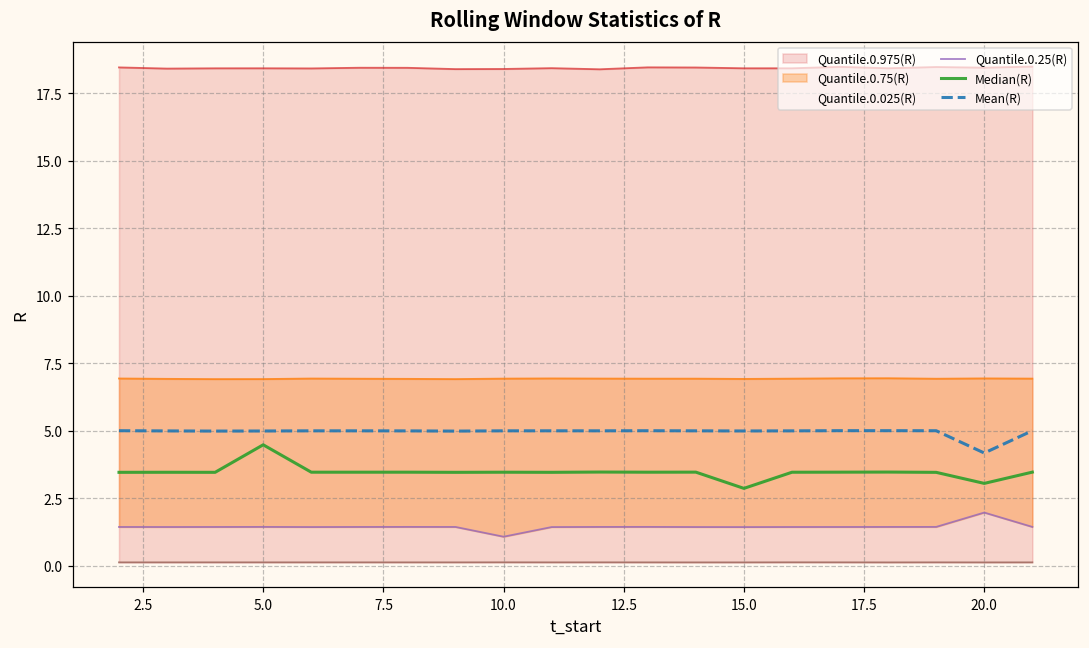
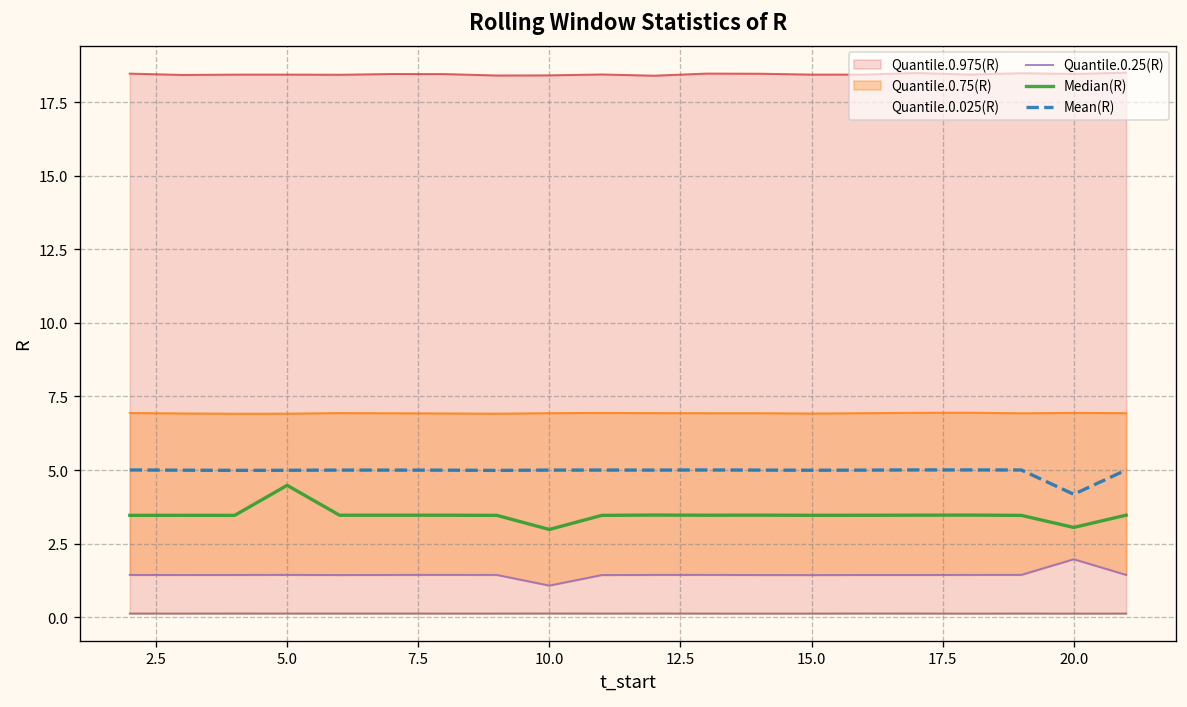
  {
    "Quantile.0.025(R)": {
      "5.0": 0.1,
      "10.0": 0.1,
      "15.0": 0.1,
      "20.0": 0.1
    },
    "Quantile.0.25(R)": {
      "5.0": 1.4,
      "10.0": 1.1,
      "15.0": 1.4,
      "20.0": 2.0
    },
    "Median(R)": {
      "5.0": 4.5,
-     "10.0": 3.5,
-     "15.0": 2.9,
+     "10.0": 3.0,
+     "15.0": 3.5,
      "20.0": 3.1
    },
    "Mean(R)": {
      "5.0": 5.0,
      "10.0": 5.0,
      "15.0": 5.0,
      "20.0": 4.2
    }
  }
